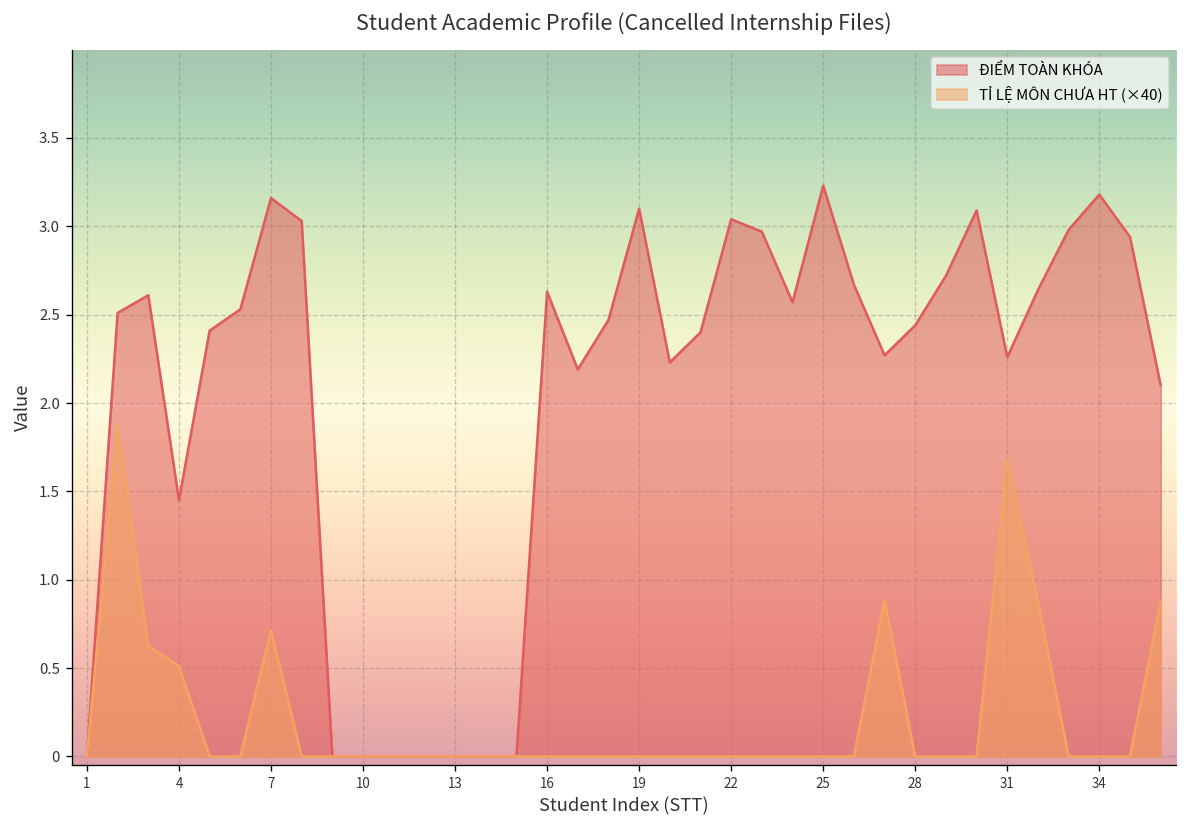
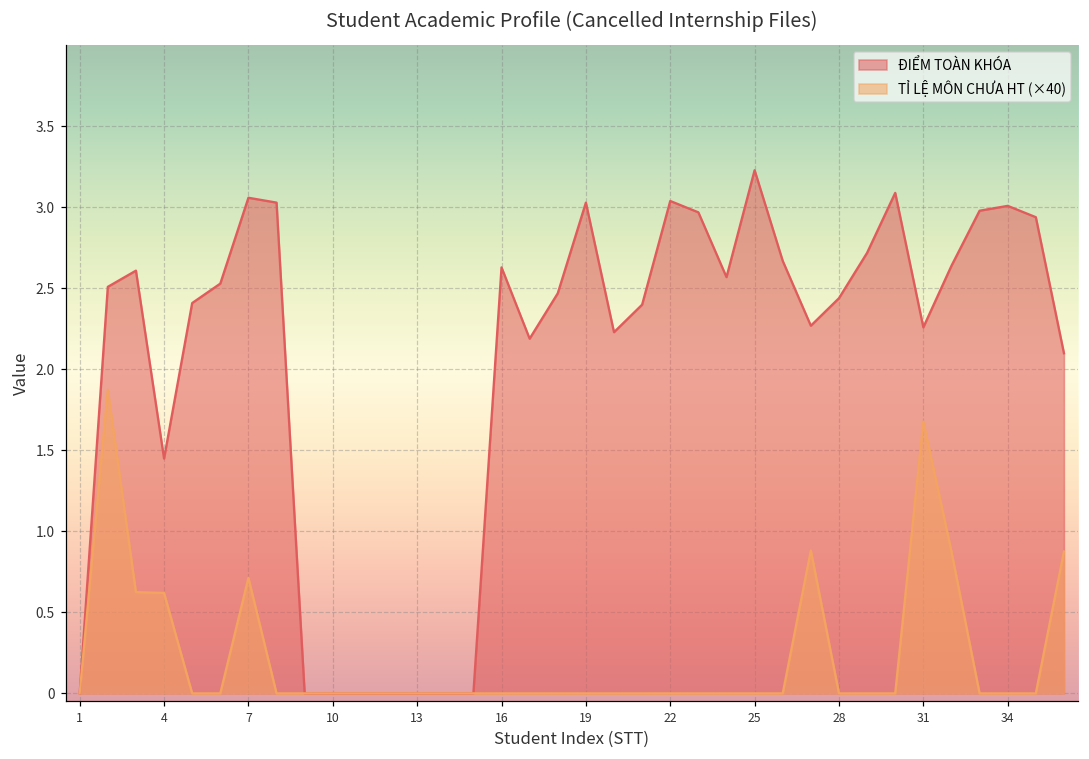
  {
    "ĐIỂM TOÀN KHÓA": {
      "4": 1.45,
-     "7": 3.16,
+     "7": 3.06,
      "16": 2.63,
-     "19": 3.10,
+     "19": 3.03,
      "22": 3.04,
      "25": 3.23,
      "28": 2.44,
      "31": 2.26,
-     "34": 3.18
+     "34": 3.01
    },
    "TỈ LỆ MÔN CHƯA HT (×40)": {
-     "4": 0.51,
+     "4": 0.62,
      "7": 0.71,
      "16": 0.00,
      "19": 0.00,
      "22": 0.00,
      "25": 0.00,
      "28": 0.00,
      "31": 1.68,
      "34": 0.00
    }
  }
